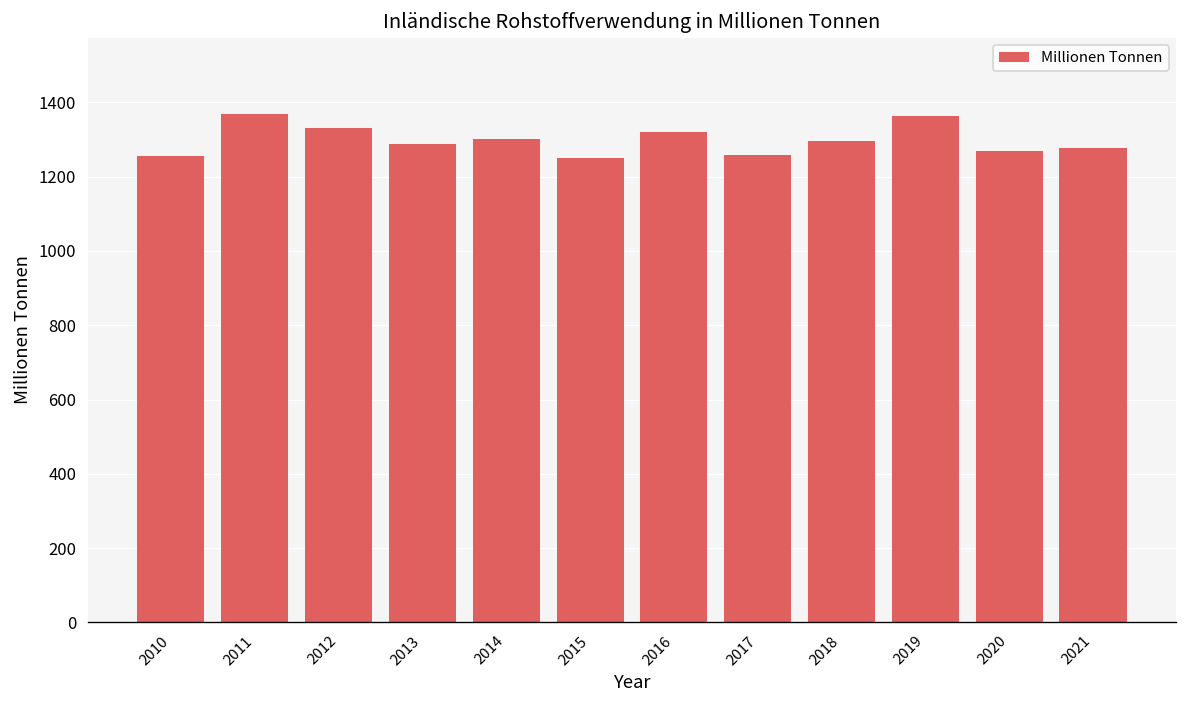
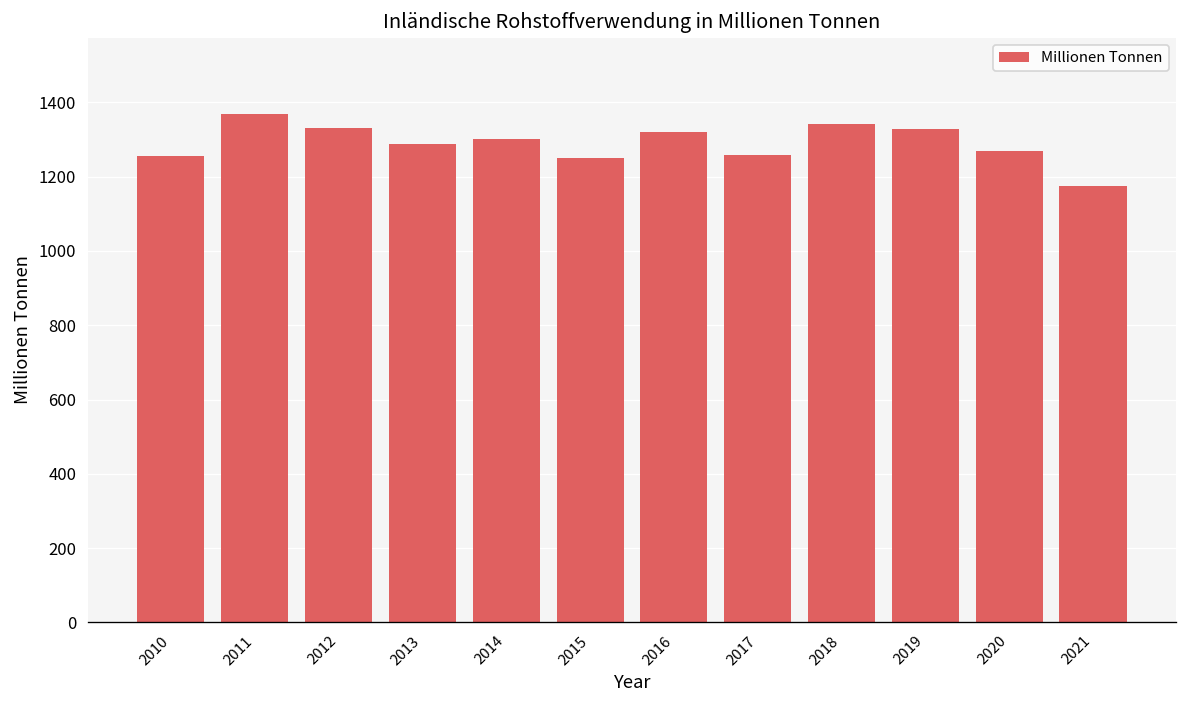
  {
    "2010": 1260,
    "2011": 1370,
    "2012": 1330,
    "2013": 1290,
    "2014": 1300,
    "2015": 1250,
    "2016": 1320,
    "2017": 1260,
-   "2018": 1300,
-   "2019": 1360,
+   "2018": 1340,
+   "2019": 1330,
    "2020": 1270,
-   "2021": 1280
+   "2021": 1170
  }
